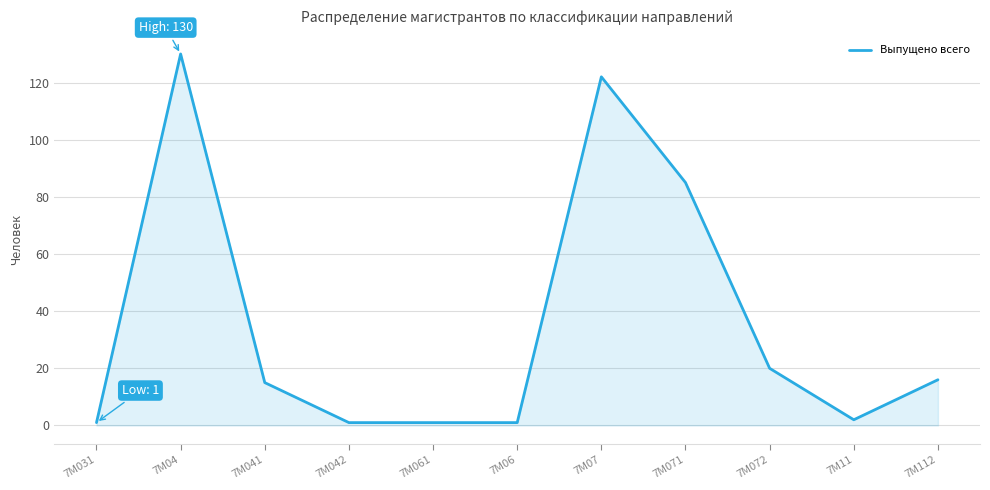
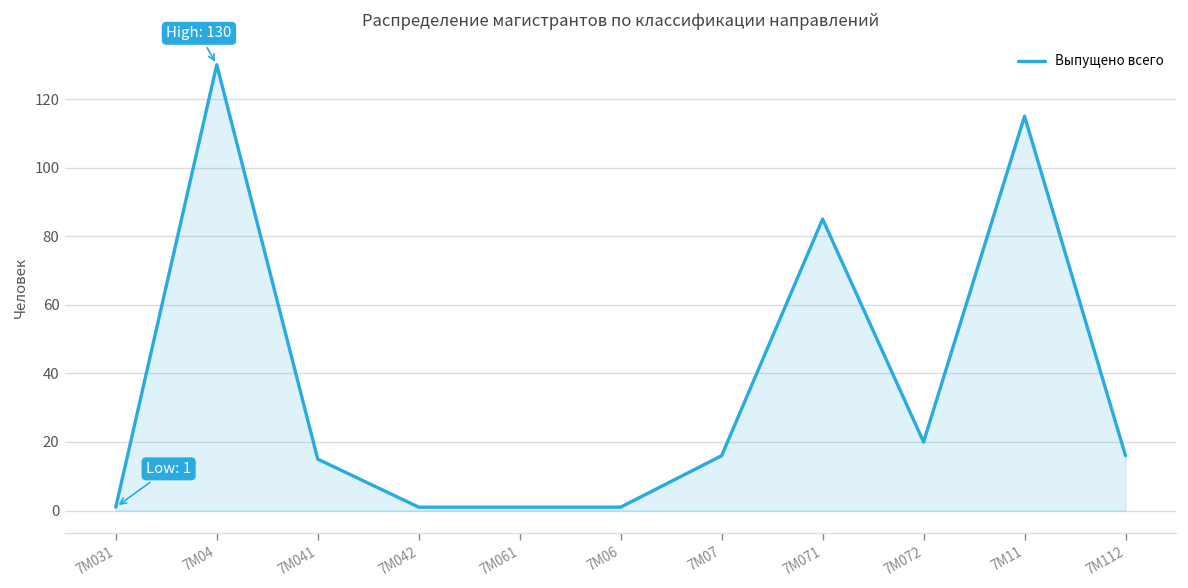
  {
    "7M031": 1,
    "7M041": 15,
    "7M042": 1,
    "7M061": 1,
    "7M06": 1,
-   "7M07": 122,
+   "7M07": 16,
    "7M071": 85,
    "7M072": 20,
-   "7M11": 2,
+   "7M11": 115,
    "7M112": 16
  }
